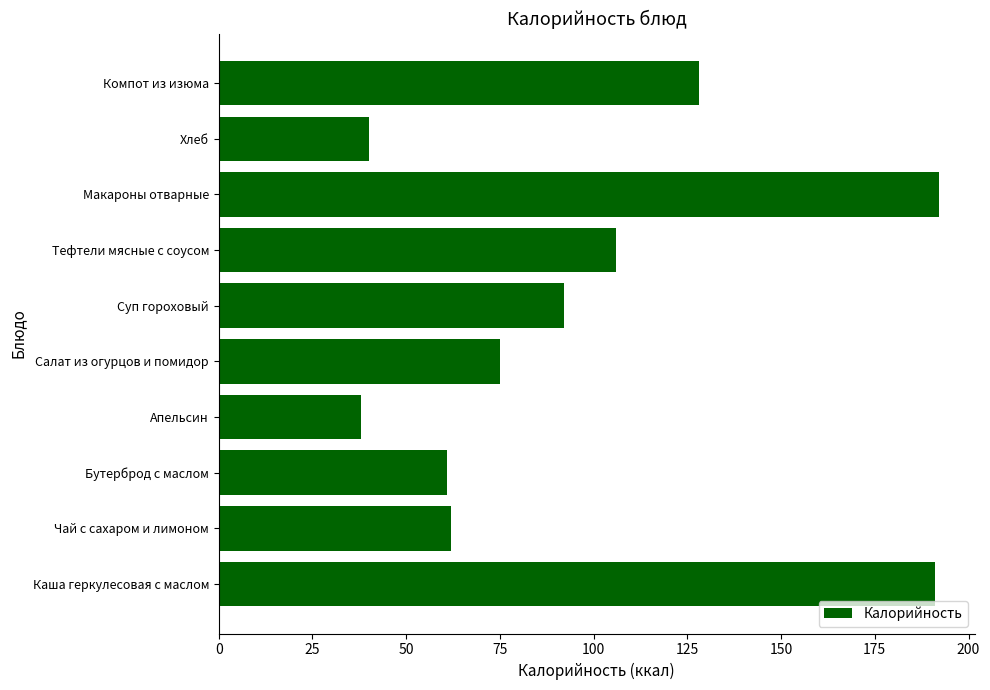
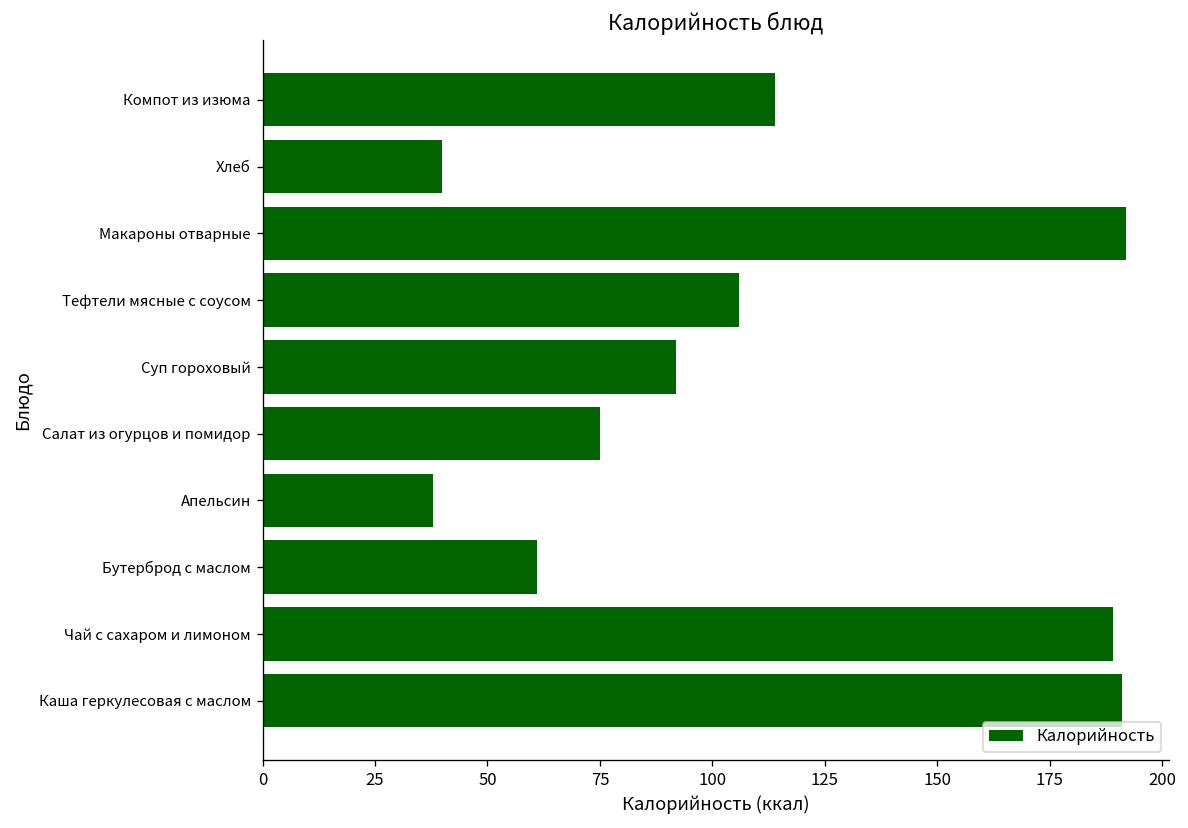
  {
-   "Компот из изюма": 128,
+   "Компот из изюма": 114,
    "Хлеб": 40,
    "Макароны отварные": 192,
    "Тефтели мясные с соусом": 106,
    "Суп гороховый": 92,
    "Салат из огурцов и помидор": 75,
    "Апельсин": 38,
    "Бутерброд с маслом": 61,
-   "Чай с сахаром и лимоном": 62,
+   "Чай с сахаром и лимоном": 189,
    "Каша геркулесовая с маслом": 191
  }
